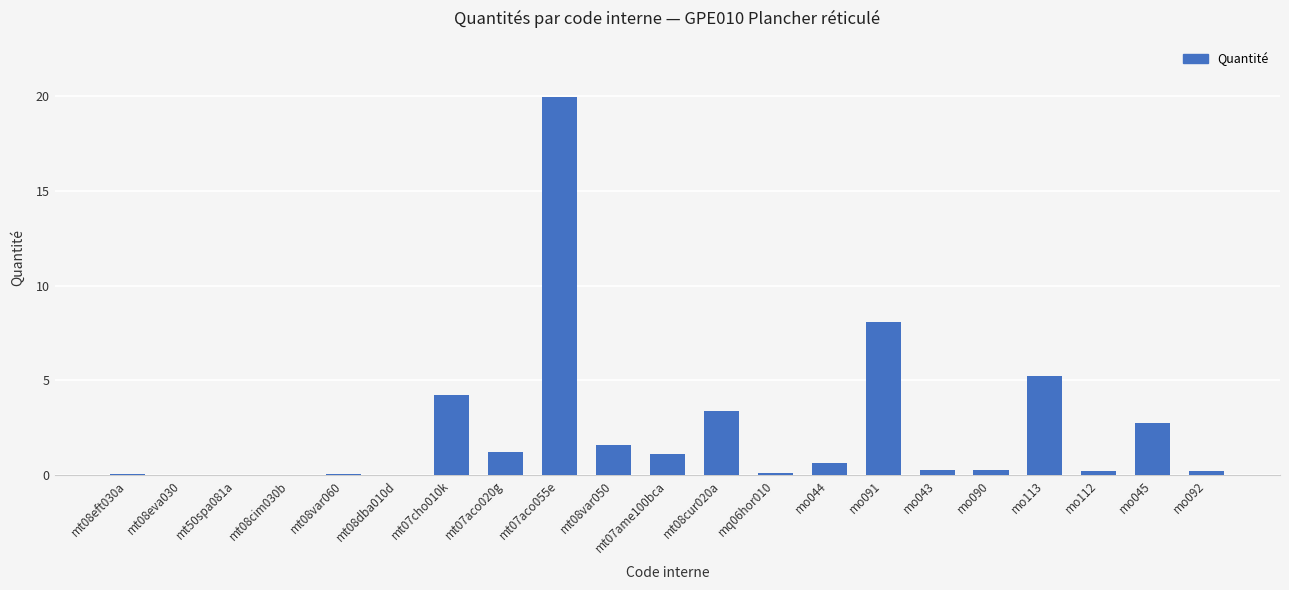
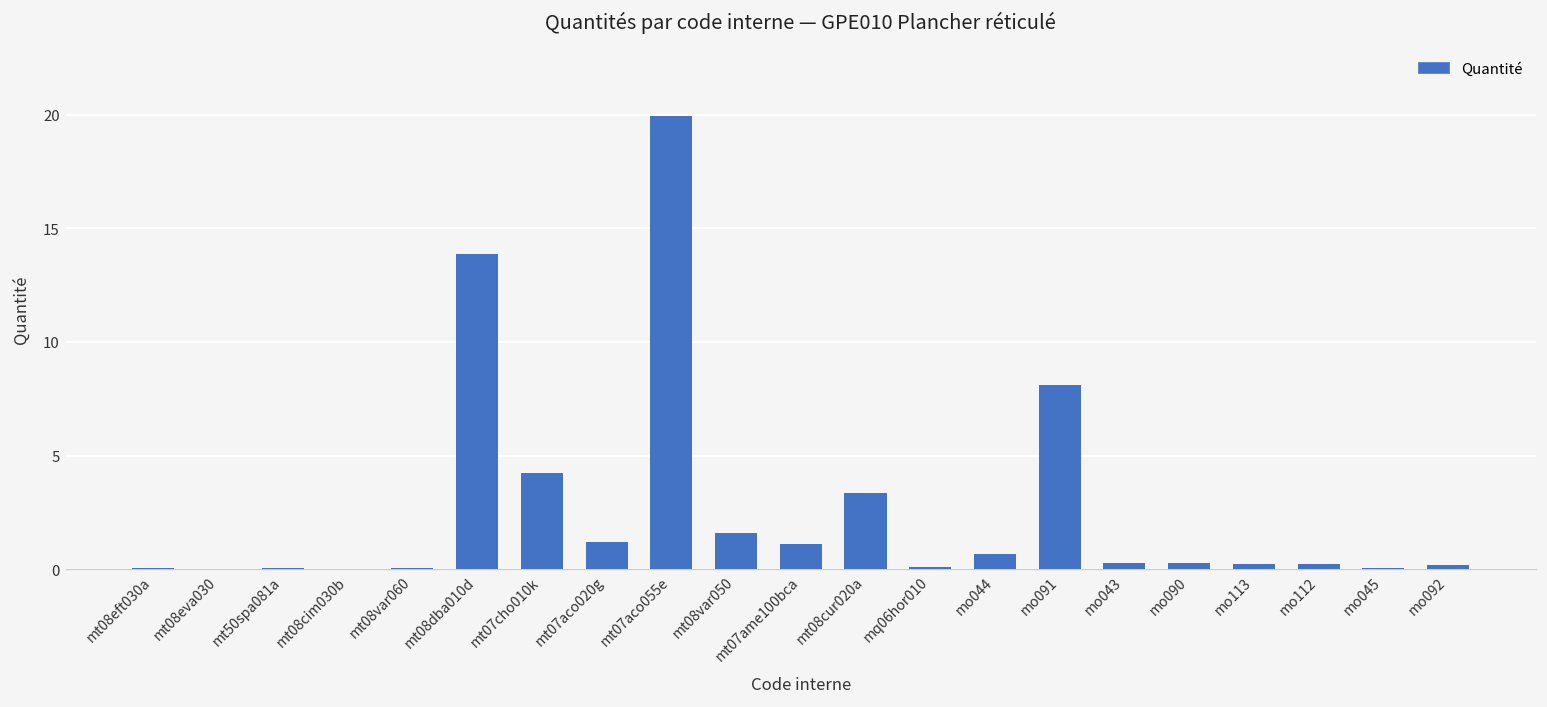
  {
-   "mt08dba010d": 0.0,
+   "mt08dba010d": 13.9,
    "mt07cho010k": 4.2,
    "mt07aco020g": 1.2,
    "mt07aco055e": 20.0,
    "mt08var050": 1.6,
    "mt07ame100bca": 1.1,
    "mt08cur020a": 3.4,
    "mo044": 0.7,
    "mo091": 8.1,
    "mo043": 0.3,
    "mo090": 0.3,
-   "mo113": 5.3,
+   "mo113": 0.2,
    "mo112": 0.2,
-   "mo045": 2.8,
+   "mo045": 0.0,
    "mo092": 0.2
  }
